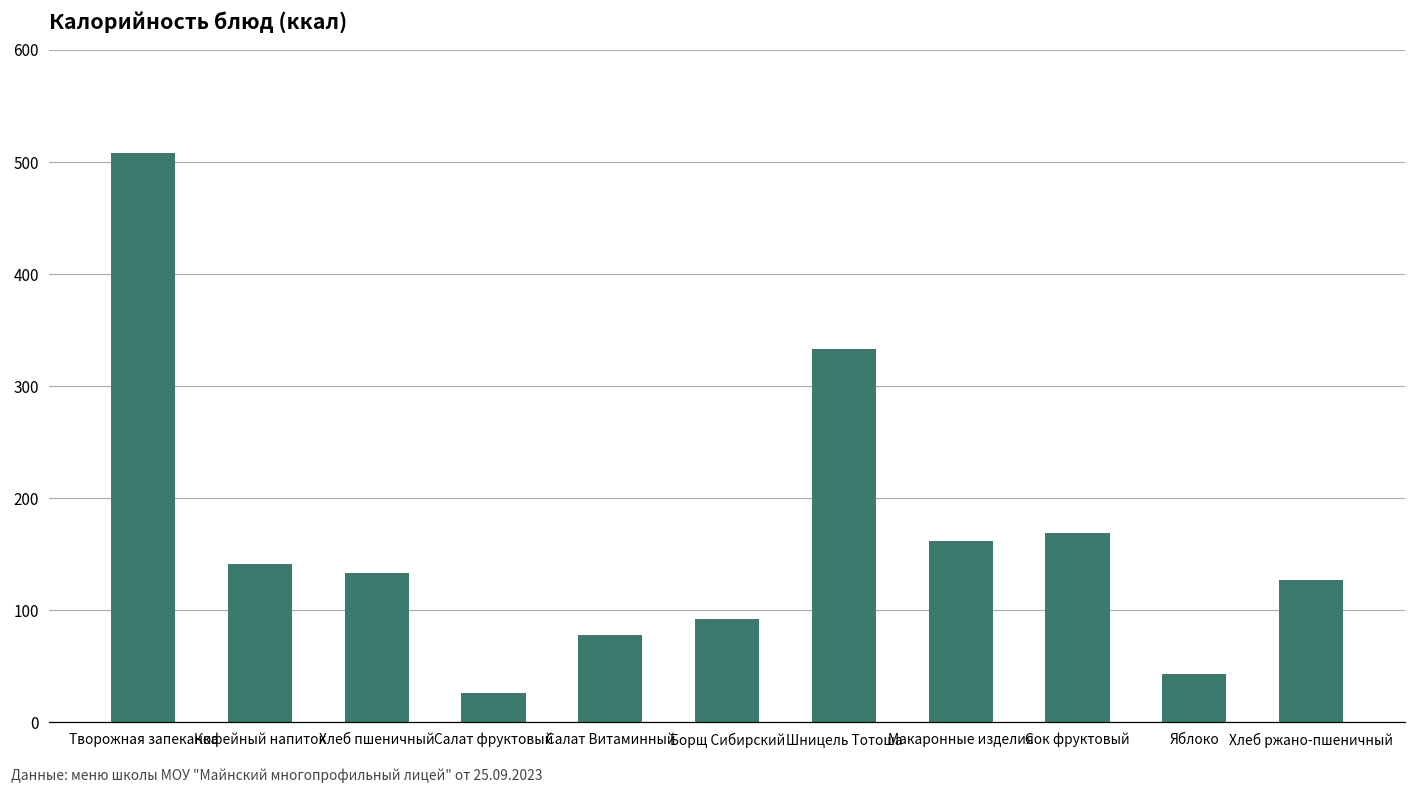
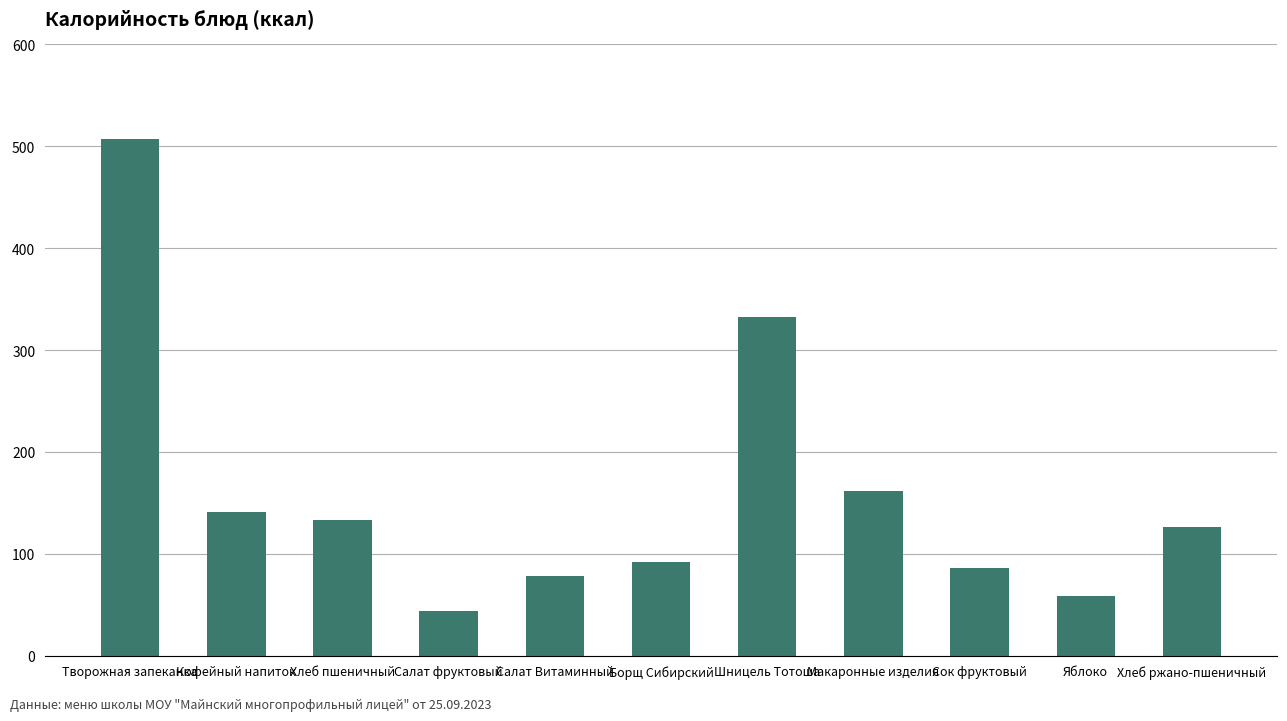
  {
    "Хлеб пшеничный": 133,
-   "Салат фруктовый": 26,
+   "Салат фруктовый": 44,
    "Салат Витаминный": 78,
    "Борщ Сибирский": 92,
    "Шницель Тотоша": 333,
    "Макаронные изделия": 162,
-   "Сок фруктовый": 168,
-   "Яблоко": 43,
+   "Сок фруктовый": 86,
+   "Яблоко": 58,
    "Хлеб ржано-пшеничный": 127
  }
